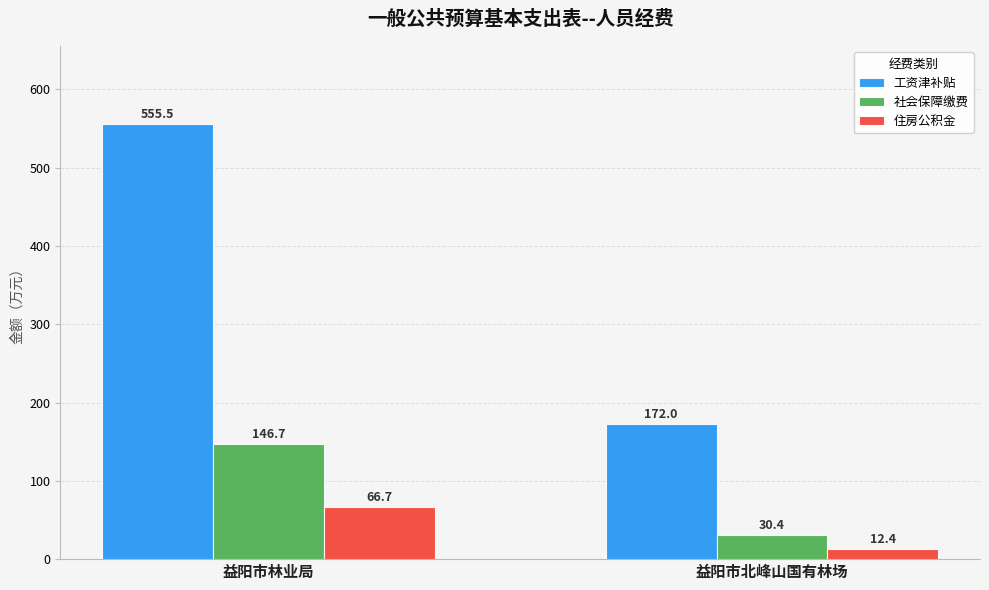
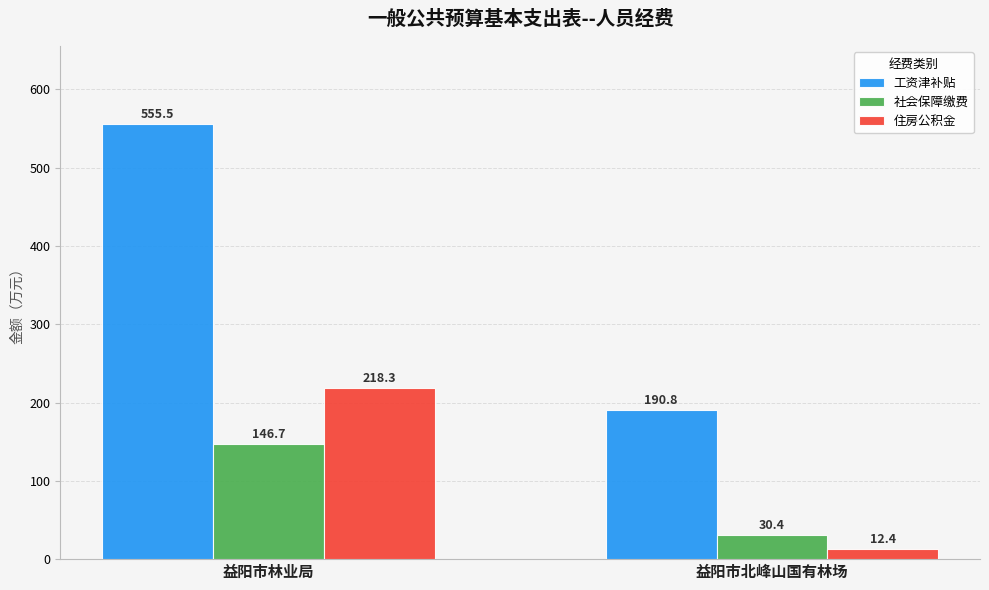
  {
    "工资津补贴": {
      "益阳市林业局": 555.5,
-     "益阳市北峰山国有林场": 172.0
+     "益阳市北峰山国有林场": 190.8
    },
    "社会保障缴费": {
      "益阳市林业局": 146.7,
      "益阳市北峰山国有林场": 30.4
    },
    "住房公积金": {
-     "益阳市林业局": 66.7,
+     "益阳市林业局": 218.3,
      "益阳市北峰山国有林场": 12.4
    }
  }
